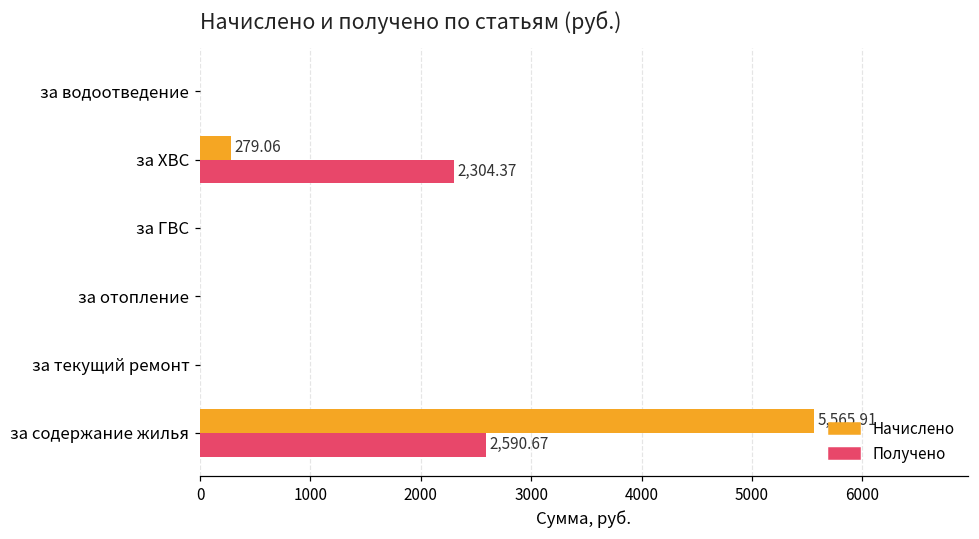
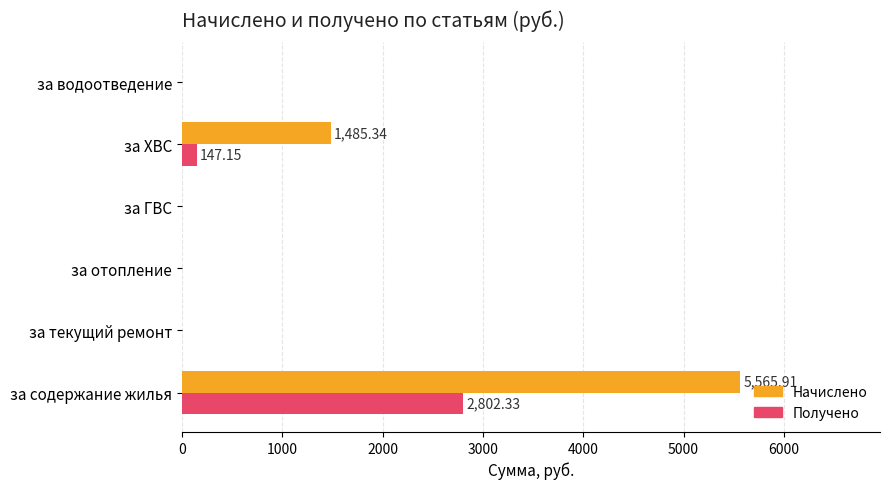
  {
    "Начислено": {
-     "за ХВС": "279.06",
+     "за ХВС": "1,485.34",
      "за содержание жилья": "5,565.91"
    },
    "Получено": {
-     "за ХВС": "2,304.37",
-     "за содержание жилья": "2,590.67"
+     "за ХВС": "147.15",
+     "за содержание жилья": "2,802.33"
    }
  }
